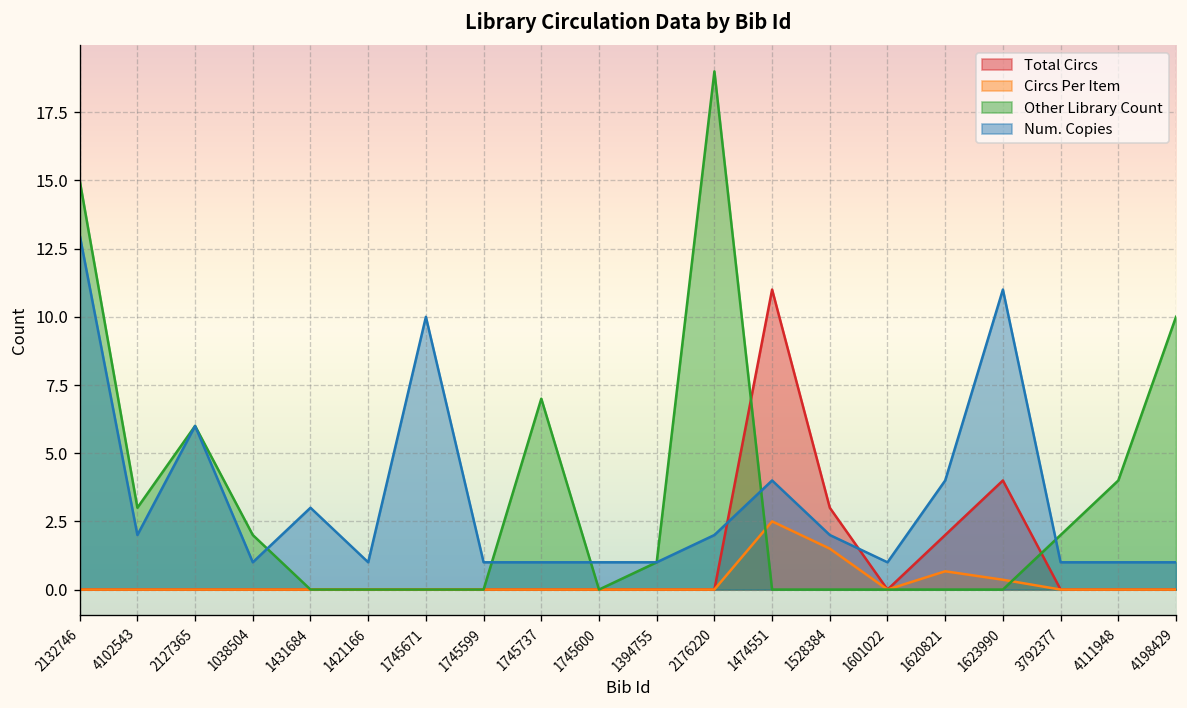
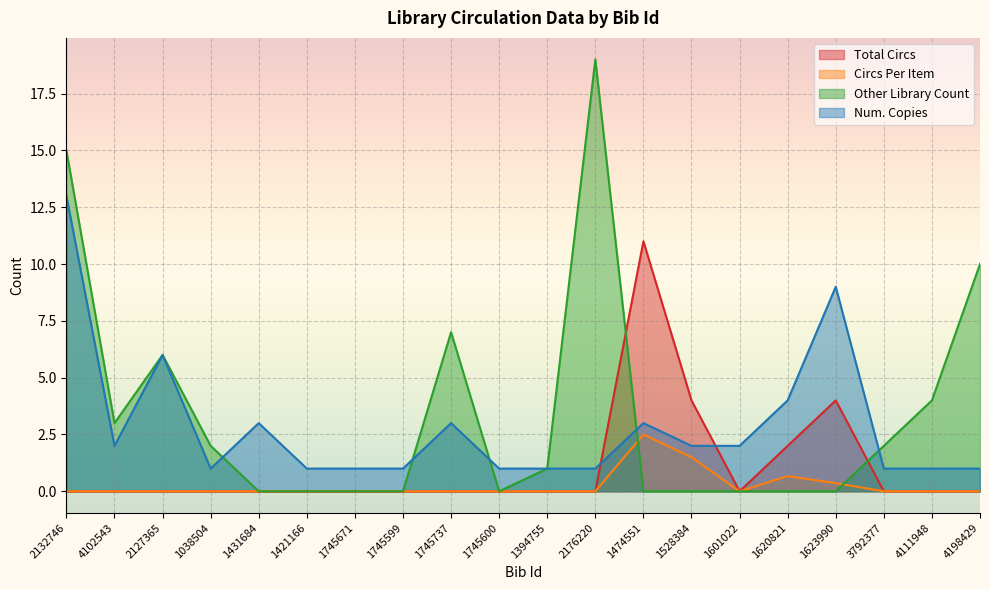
  {
    "Total Circs": {
      "1474551": 11,
-     "1528384": 3,
+     "1528384": 4,
      "1620821": 2,
      "1623990": 4
    },
    "Circs Per Item": {
      "1474551": 2.5,
      "1528384": 1.5,
      "1620821": 0.7,
      "1623990": 0.4
    },
    "Other Library Count": {
      "2132746": 15,
      "4102543": 3,
      "1038504": 2,
      "1745737": 7,
      "2176220": 19,
      "1474551": 0,
      "1528384": 0,
      "1620821": 0,
      "1623990": 0,
      "3792377": 2,
      "4111948": 4,
      "4198429": 10
    },
    "Num. Copies": {
      "2132746": 13,
      "4102543": 2,
      "1038504": 1,
      "1431684": 3,
      "1421166": 1,
-     "1745671": 10,
+     "1745671": 1,
      "1745599": 1,
-     "1745737": 1,
+     "1745737": 3,
      "1745600": 1,
-     "2176220": 2,
-     "1474551": 4,
+     "2176220": 1,
+     "1474551": 3,
      "1528384": 2,
-     "1601022": 1,
+     "1601022": 2,
      "1620821": 4,
-     "1623990": 11,
+     "1623990": 9,
      "3792377": 1,
      "4111948": 1,
      "4198429": 1
    }
  }
